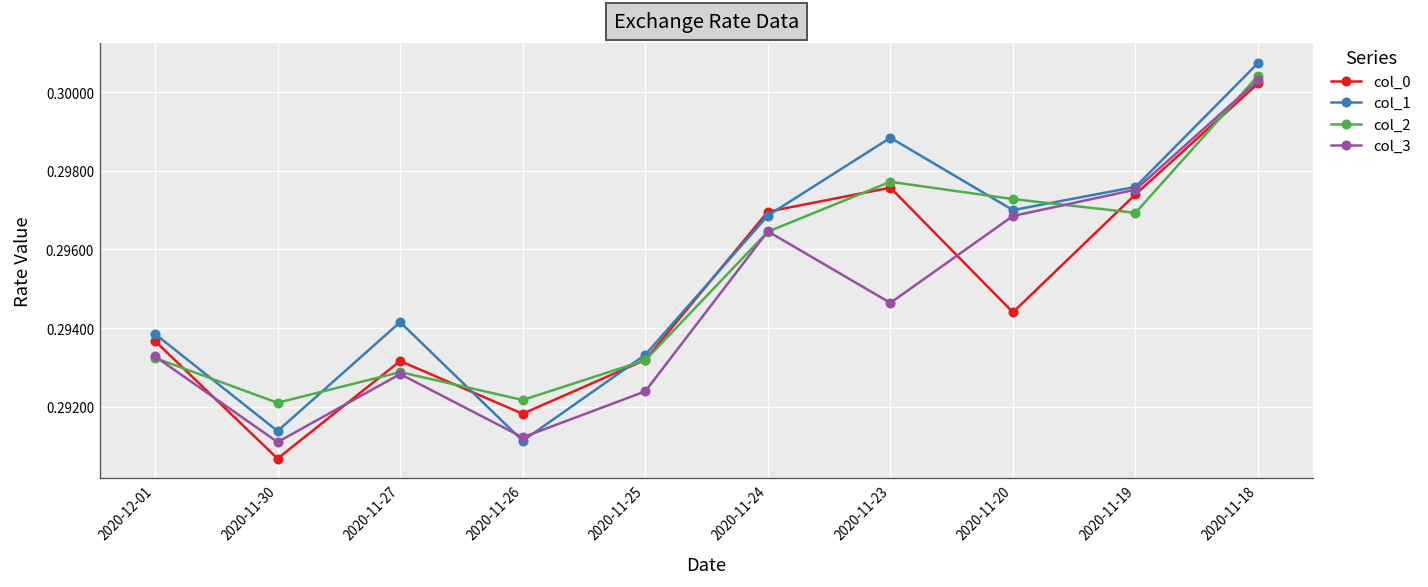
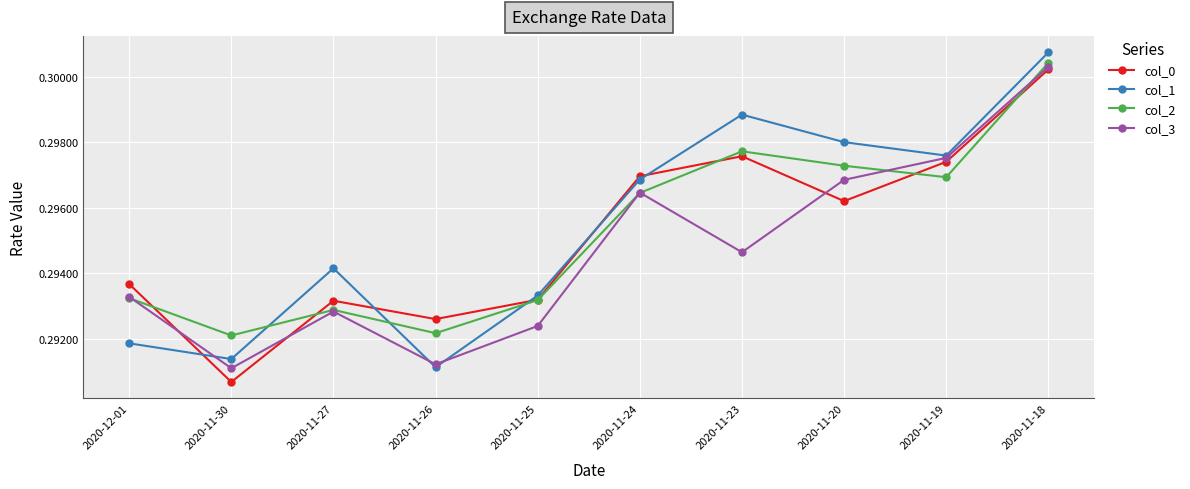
  {
    "col_0": {
      "2020-12-01": 0.2937,
      "2020-11-30": 0.2907,
      "2020-11-27": 0.2932,
-     "2020-11-26": 0.2918,
+     "2020-11-26": 0.2926,
      "2020-11-24": 0.2970,
      "2020-11-23": 0.2976,
-     "2020-11-20": 0.2944,
+     "2020-11-20": 0.2962,
      "2020-11-19": 0.2974,
      "2020-11-18": 0.3002
    },
    "col_1": {
-     "2020-12-01": 0.2939,
+     "2020-12-01": 0.2919,
      "2020-11-30": 0.2914,
      "2020-11-27": 0.2942,
      "2020-11-26": 0.2911,
      "2020-11-25": 0.2933,
      "2020-11-24": 0.2969,
      "2020-11-23": 0.2988,
-     "2020-11-20": 0.297,
+     "2020-11-20": 0.298,
      "2020-11-18": 0.3007
    },
    "col_2": {
      "2020-11-30": 0.2921,
      "2020-11-26": 0.2922,
      "2020-11-23": 0.2977,
      "2020-11-20": 0.2973,
      "2020-11-19": 0.2969,
      "2020-11-18": 0.3004
    },
    "col_3": {
      "2020-11-30": 0.2911,
      "2020-11-26": 0.2912,
      "2020-11-25": 0.2924,
      "2020-11-23": 0.2946,
      "2020-11-20": 0.2969,
      "2020-11-18": 0.3003
    }
  }
